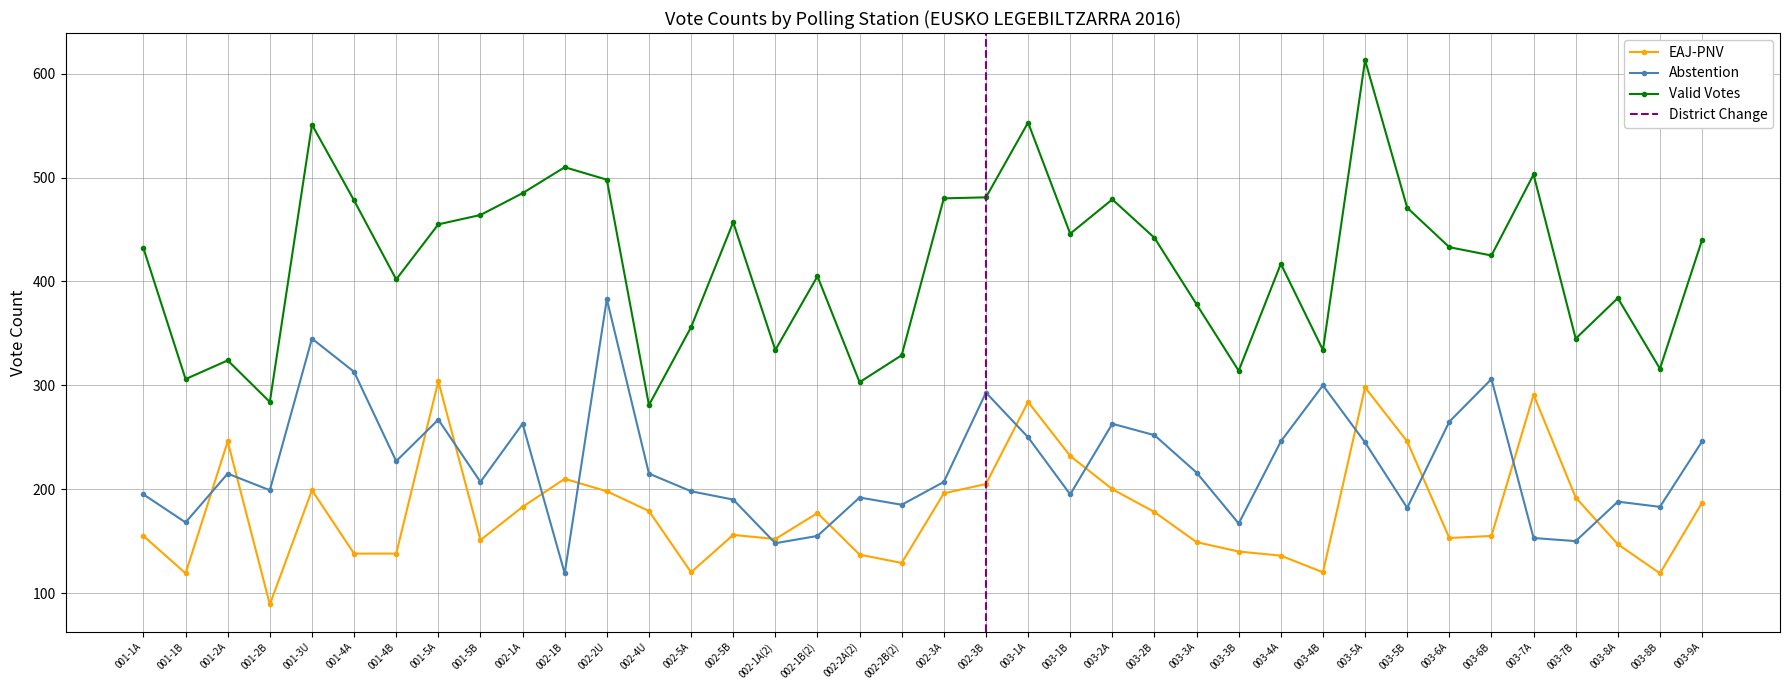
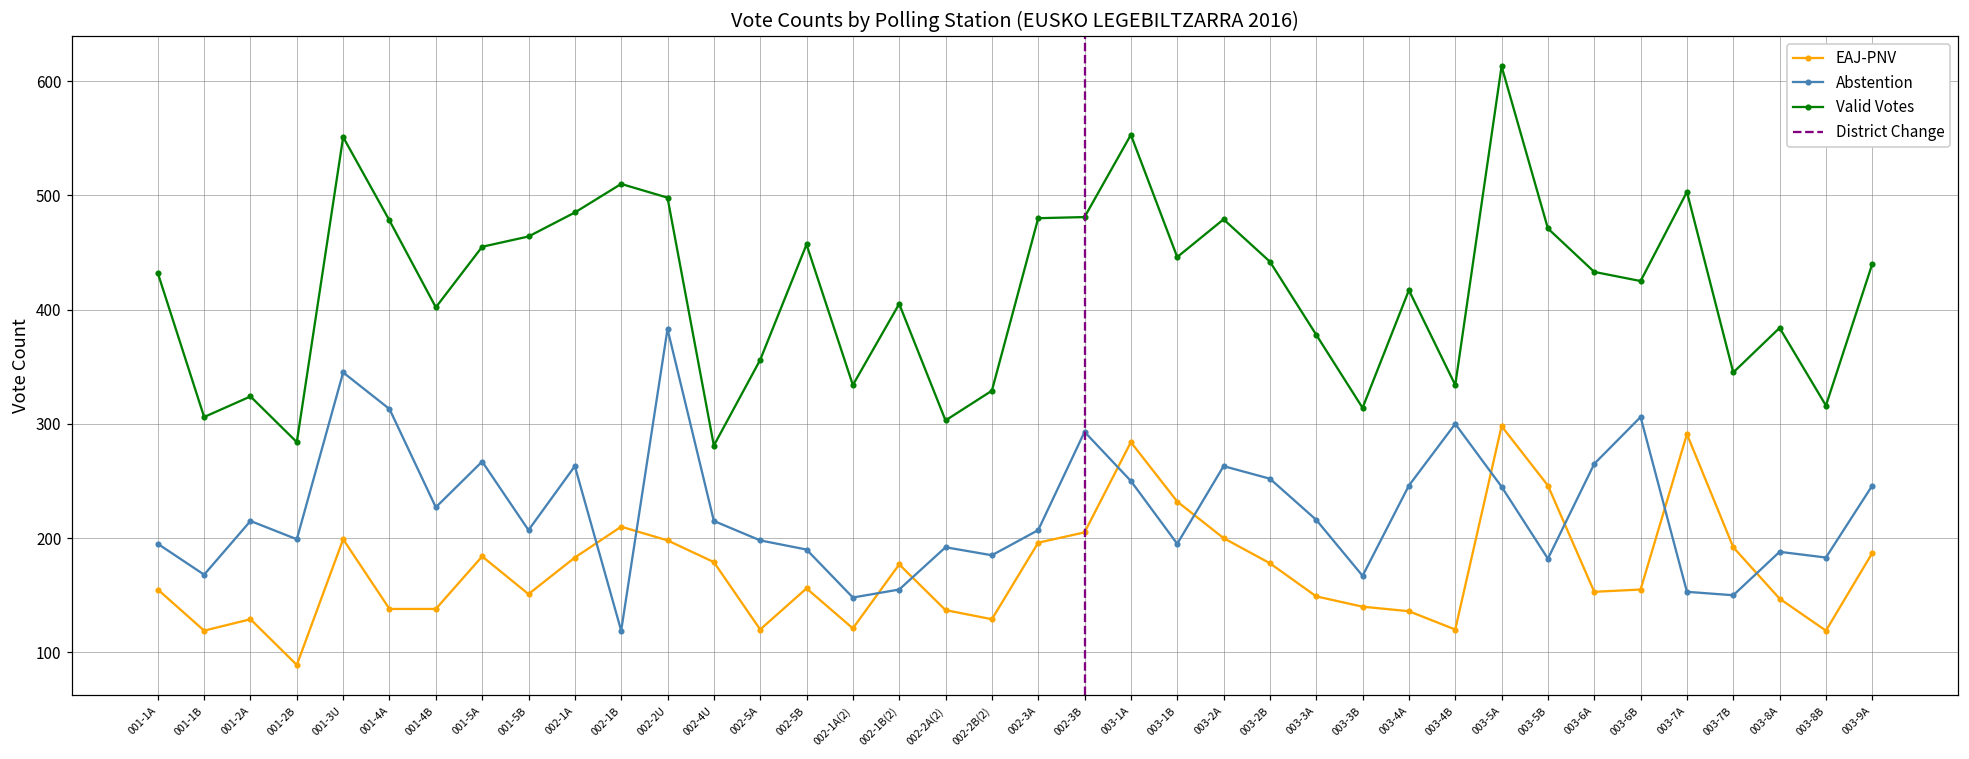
  {
    "EAJ-PNV": {
      "001-1A": 155,
      "001-1B": 119,
-     "001-2A": 246,
+     "001-2A": 129,
      "001-2B": 89,
      "001-3U": 199,
      "001-4A": 138,
      "001-4B": 138,
-     "001-5A": 304,
+     "001-5A": 184,
      "001-5B": 151,
      "002-1A": 183,
      "002-1B": 210,
      "002-2U": 198,
      "002-4U": 179,
      "002-5A": 120,
      "002-5B": 156,
-     "002-1A(2)": 152,
+     "002-1A(2)": 121,
      "002-1B(2)": 177,
      "002-2A(2)": 137,
      "002-2B(2)": 129,
      "002-3A": 196,
      "002-3B": 205,
      "003-1A": 284,
      "003-1B": 232,
      "003-2A": 200,
      "003-2B": 178,
      "003-3A": 149,
      "003-3B": 140,
      "003-4A": 136,
      "003-4B": 120,
      "003-5A": 298,
      "003-5B": 246,
      "003-6A": 153,
      "003-6B": 155,
      "003-7A": 291,
      "003-7B": 192,
      "003-8A": 147,
      "003-8B": 119,
      "003-9A": 187
    },
    "Abstention": {
      "001-1A": 195,
      "001-1B": 168,
      "001-2A": 215,
      "001-2B": 199,
      "001-3U": 345,
      "001-4A": 313,
      "001-4B": 227,
      "001-5A": 267,
      "001-5B": 207,
      "002-1A": 263,
      "002-1B": 119,
      "002-2U": 383,
      "002-4U": 215,
      "002-5A": 198,
      "002-5B": 190,
      "002-1A(2)": 148,
      "002-1B(2)": 155,
      "002-2A(2)": 192,
      "002-2B(2)": 185,
      "002-3A": 207,
      "002-3B": 293,
      "003-1A": 250,
      "003-1B": 195,
      "003-2A": 263,
      "003-2B": 252,
      "003-3A": 216,
      "003-3B": 167,
      "003-4A": 246,
      "003-4B": 300,
      "003-5A": 245,
      "003-5B": 182,
      "003-6A": 265,
      "003-6B": 306,
      "003-7A": 153,
      "003-7B": 150,
      "003-8A": 188,
      "003-8B": 183,
      "003-9A": 246
    },
    "Valid Votes": {
      "001-1A": 432,
      "001-1B": 306,
      "001-2A": 324,
      "001-2B": 284,
      "001-3U": 551,
      "001-4A": 478,
      "001-4B": 402,
      "001-5A": 455,
      "001-5B": 464,
      "002-1A": 485,
      "002-1B": 510,
      "002-2U": 498,
      "002-4U": 281,
      "002-5A": 356,
      "002-5B": 457,
      "002-1A(2)": 334,
      "002-1B(2)": 405,
      "002-2A(2)": 303,
      "002-2B(2)": 329,
      "002-3A": 480,
      "002-3B": 481,
      "003-1A": 553,
      "003-1B": 446,
      "003-2A": 479,
      "003-2B": 442,
      "003-3A": 378,
      "003-3B": 314,
      "003-4A": 417,
      "003-4B": 334,
      "003-5A": 613,
      "003-5B": 471,
      "003-6A": 433,
      "003-6B": 425,
      "003-7A": 503,
      "003-7B": 345,
      "003-8A": 384,
      "003-8B": 316,
      "003-9A": 440
    }
  }
